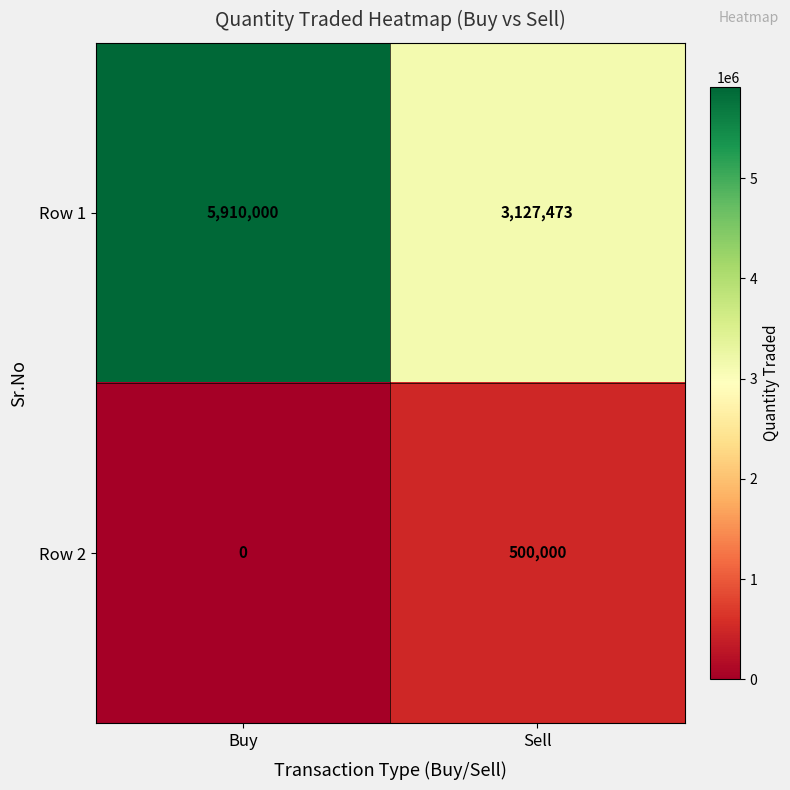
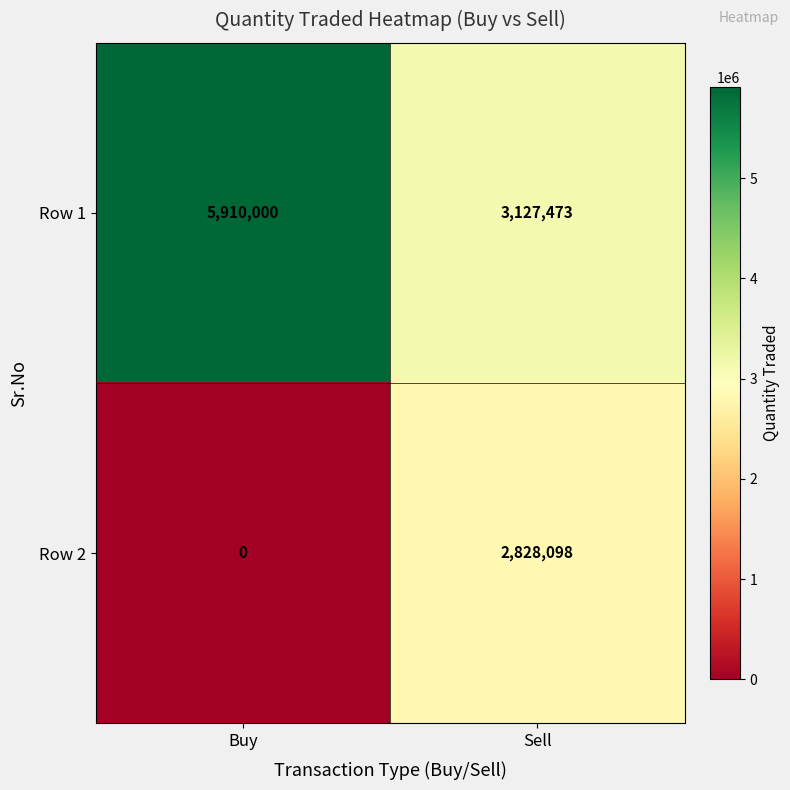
  {
    "Row 1": {
      "Buy": "5,910,000",
      "Sell": "3,127,473"
    },
    "Row 2": {
      "Buy": "0",
-     "Sell": "500,000"
+     "Sell": "2,828,098"
    }
  }
